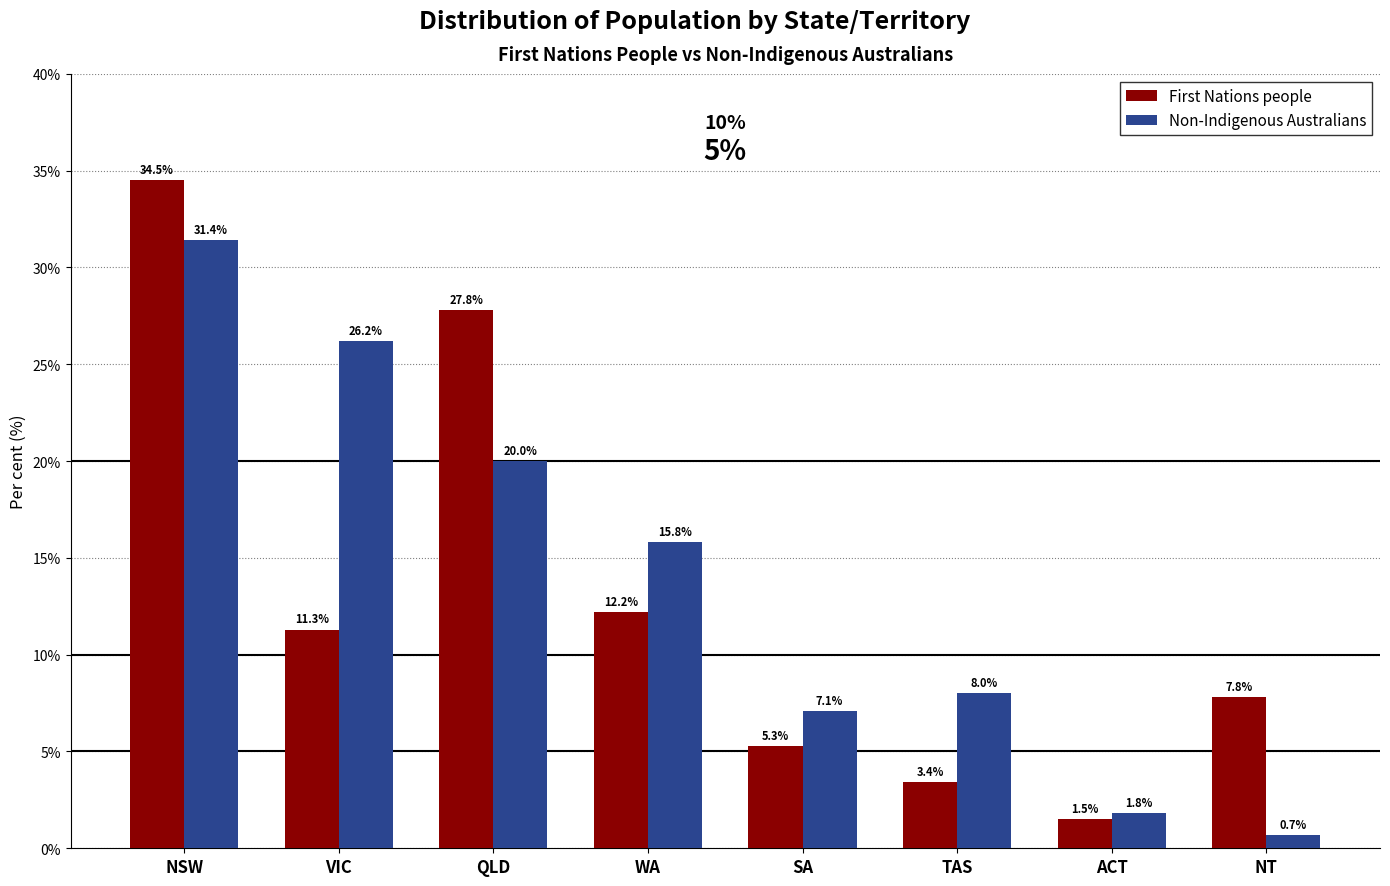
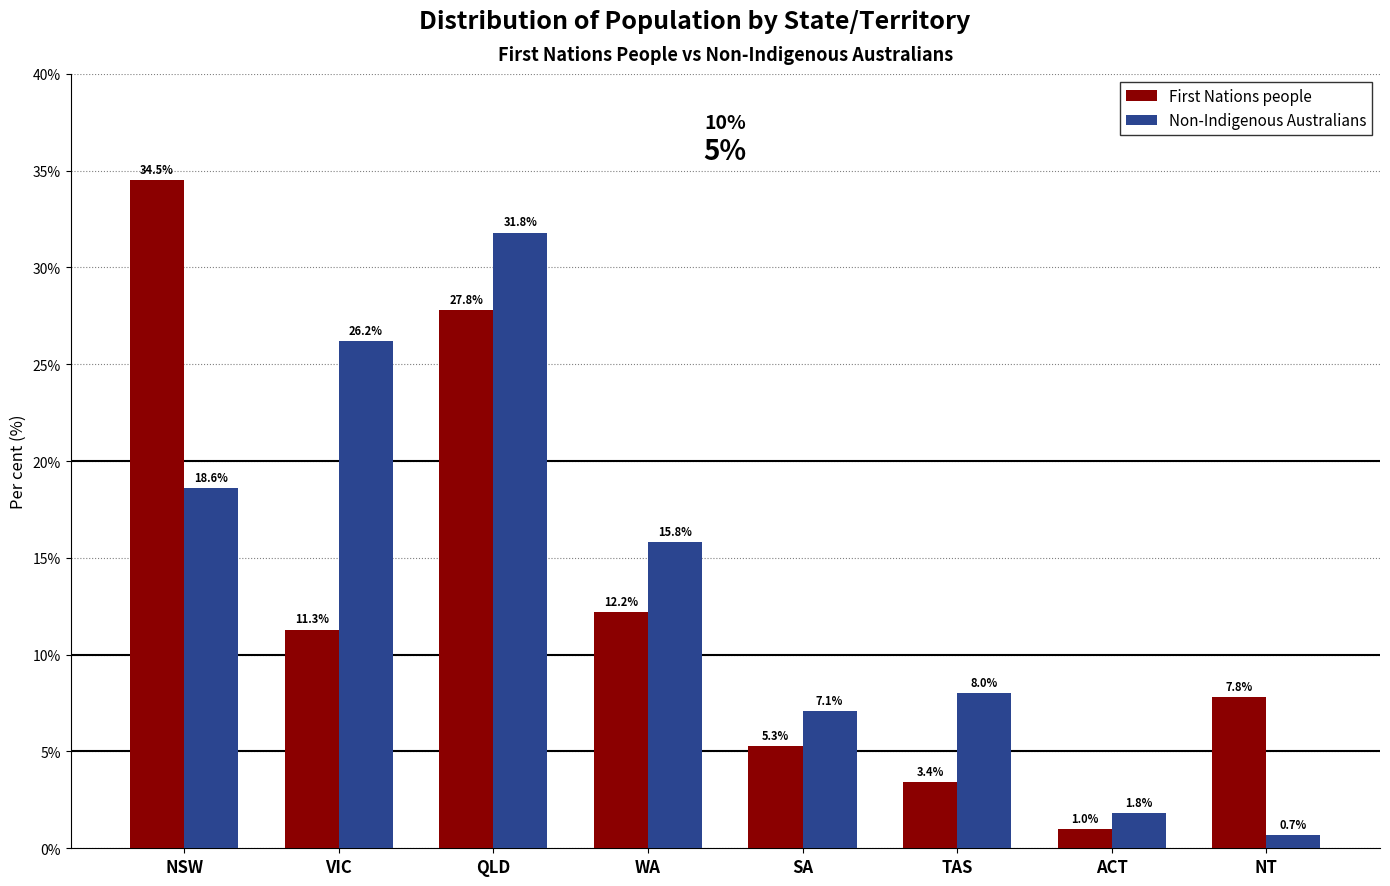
  {
    "First Nations people": {
      "NSW": "34.5%",
      "VIC": "11.3%",
      "QLD": "27.8%",
      "WA": "12.2%",
      "SA": "5.3%",
      "TAS": "3.4%",
-     "ACT": "1.5%",
+     "ACT": "1.0%",
      "NT": "7.8%"
    },
    "Non-Indigenous Australians": {
-     "NSW": "31.4%",
+     "NSW": "18.6%",
      "VIC": "26.2%",
-     "QLD": "20.0%",
+     "QLD": "31.8%",
      "WA": "15.8%",
      "SA": "7.1%",
      "TAS": "8.0%",
      "ACT": "1.8%",
      "NT": "0.7%"
    }
  }
